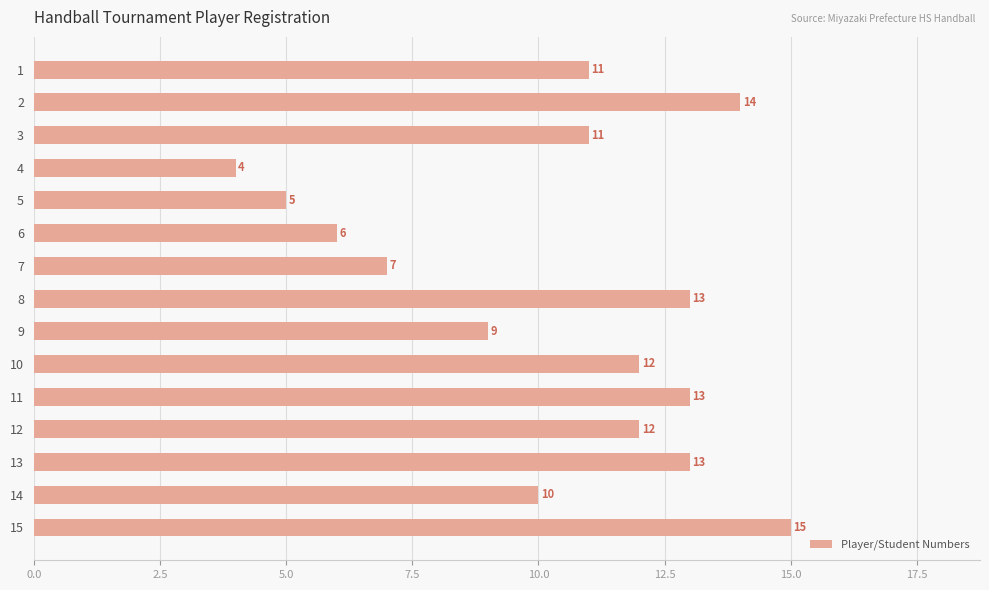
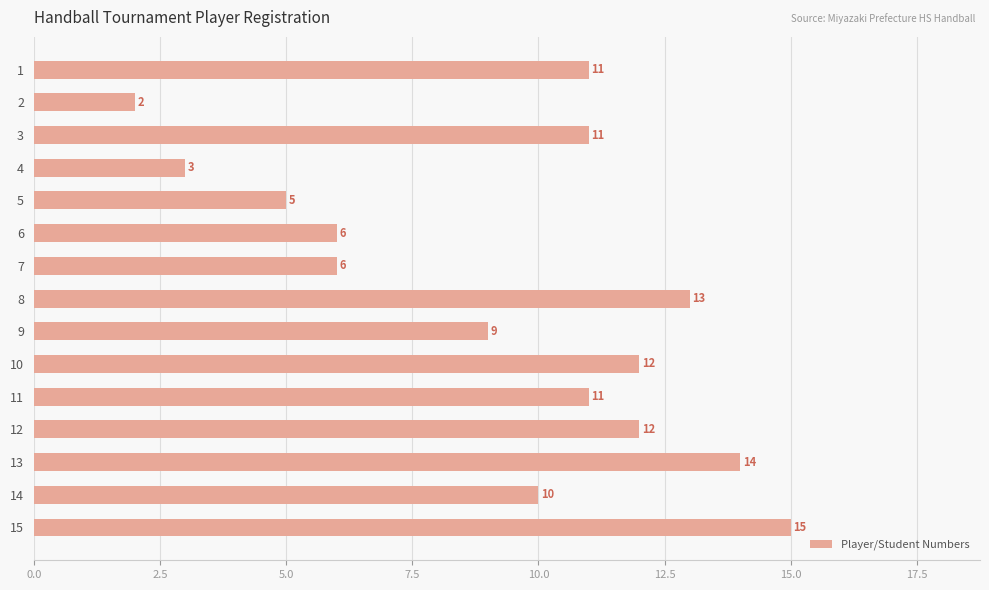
  {
    "1": 11,
-   "2": 14,
+   "2": 2,
    "3": 11,
-   "4": 4,
+   "4": 3,
    "5": 5,
    "6": 6,
-   "7": 7,
+   "7": 6,
    "8": 13,
    "9": 9,
    "10": 12,
-   "11": 13,
+   "11": 11,
    "12": 12,
-   "13": 13,
+   "13": 14,
    "14": 10,
    "15": 15
  }
